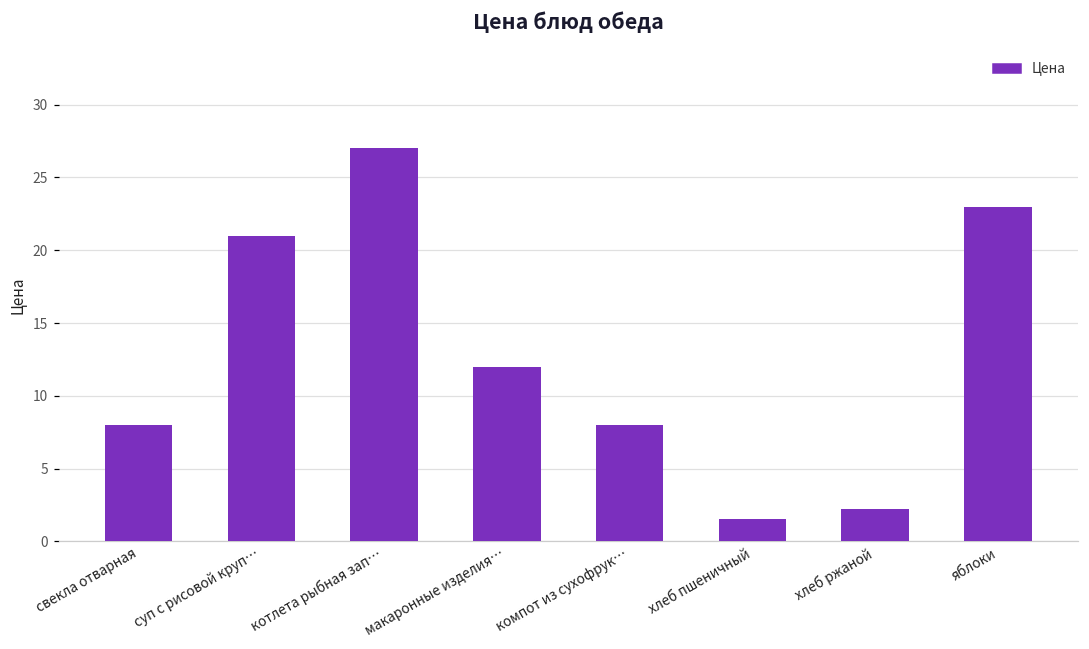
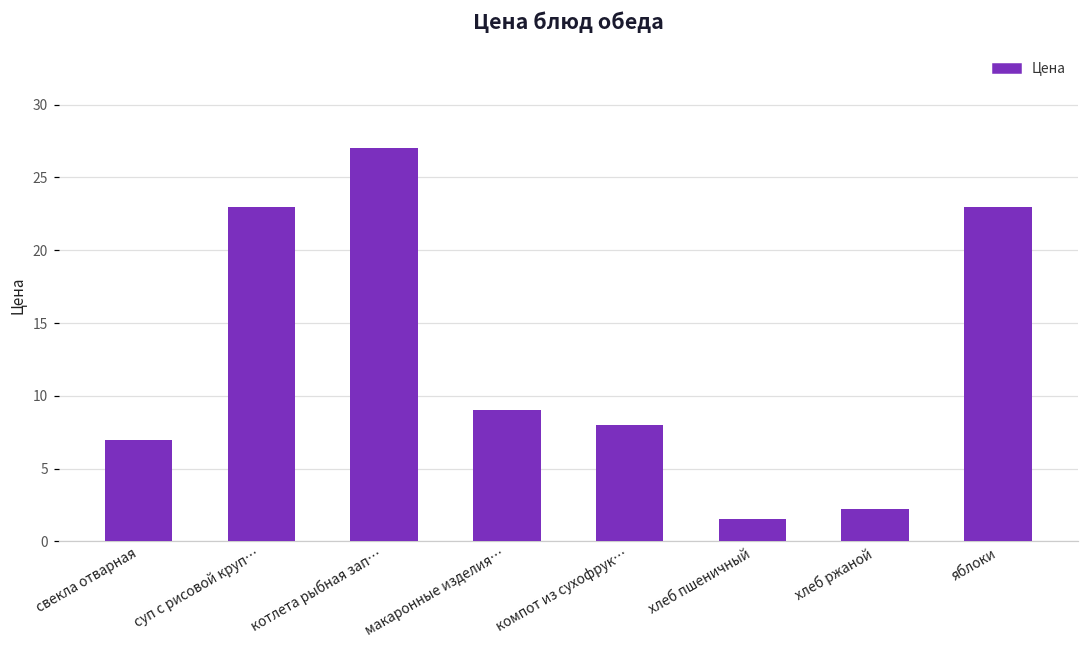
  {
-   "свекла отварная": 8,
-   "суп с рисовой круп…": 21,
+   "свекла отварная": 7,
+   "суп с рисовой круп…": 23,
    "котлета рыбная зап…": 27,
-   "макаронные изделия…": 12,
+   "макаронные изделия…": 9,
    "компот из сухофрук…": 8,
    "хлеб пшеничный": 1.5,
    "хлеб ржаной": 2.2,
    "яблоки": 23
  }
